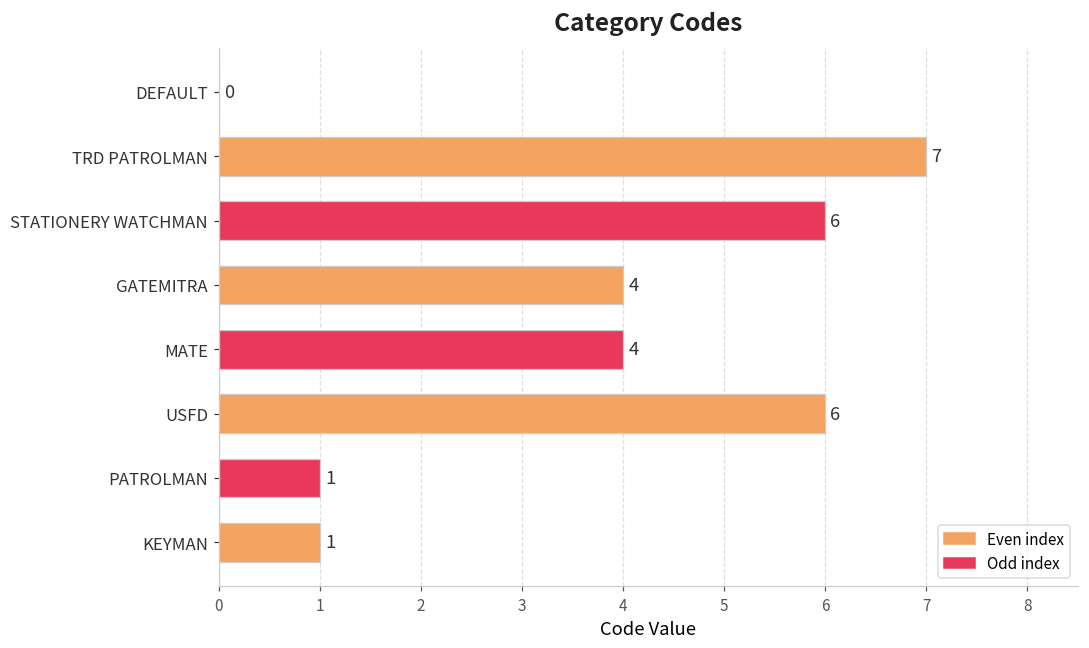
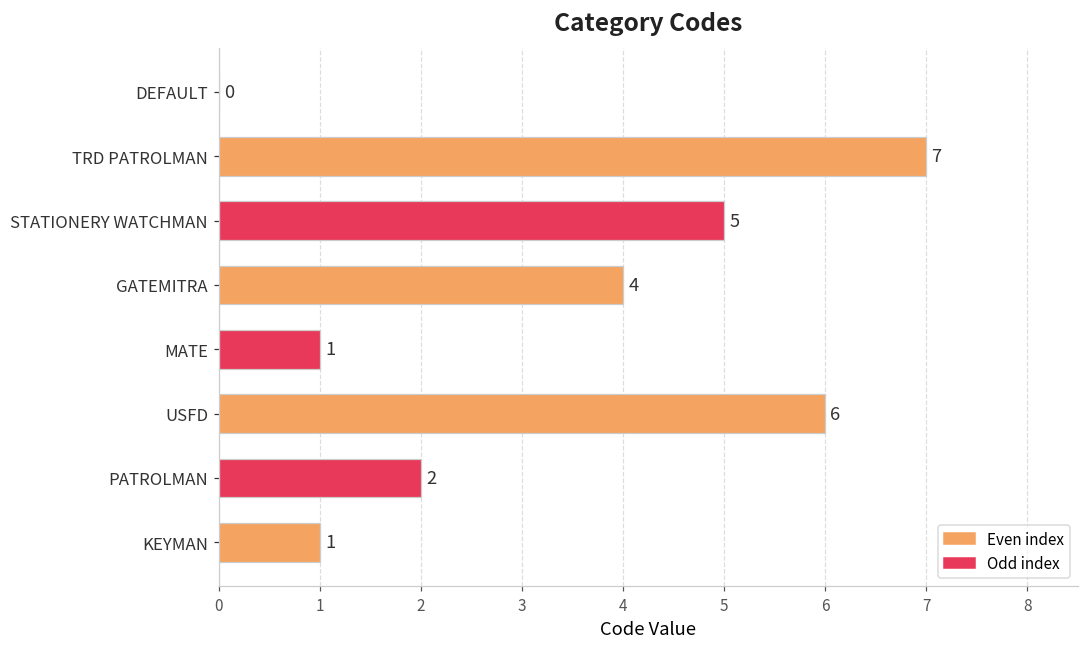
  {
    "DEFAULT": 0,
    "TRD PATROLMAN": 7,
-   "STATIONERY WATCHMAN": 6,
+   "STATIONERY WATCHMAN": 5,
    "GATEMITRA": 4,
-   "MATE": 4,
+   "MATE": 1,
    "USFD": 6,
-   "PATROLMAN": 1,
+   "PATROLMAN": 2,
    "KEYMAN": 1
  }
